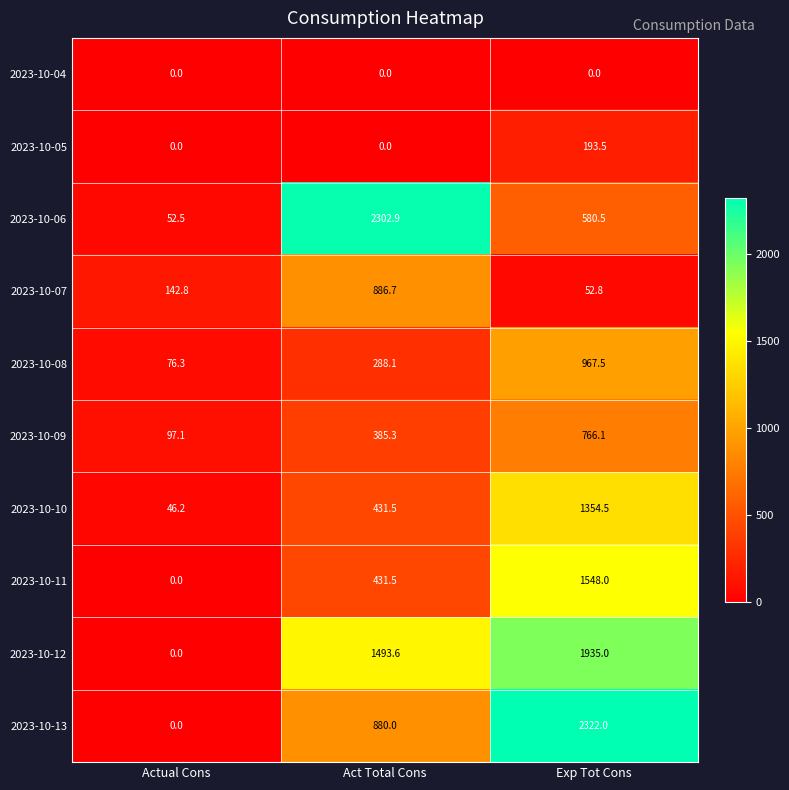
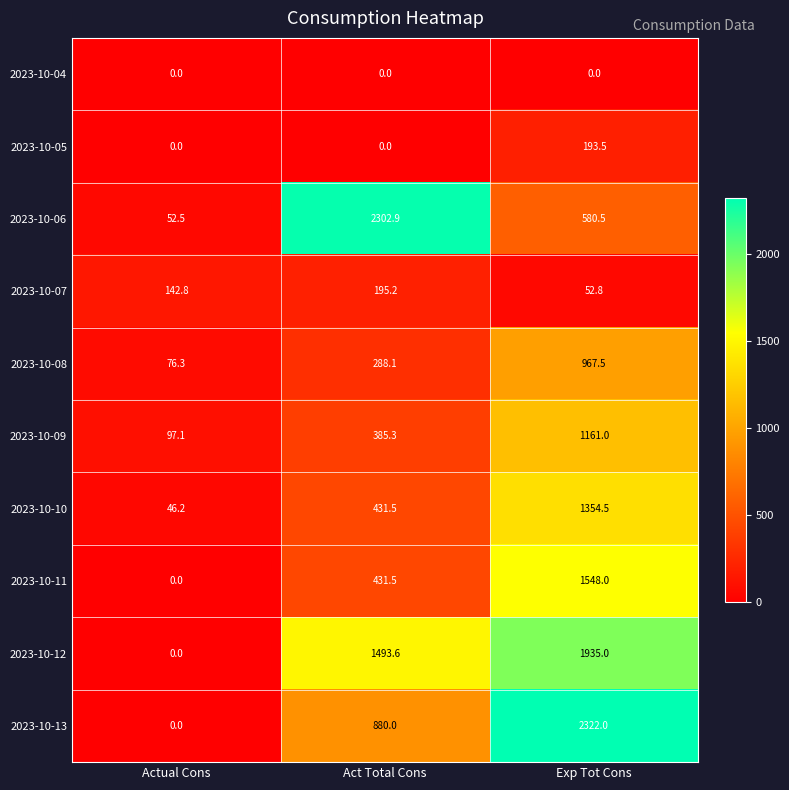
  {
    "2023-10-04": {
      "Actual Cons": 0.0,
      "Act Total Cons": 0.0,
      "Exp Tot Cons": 0.0
    },
    "2023-10-05": {
      "Actual Cons": 0.0,
      "Act Total Cons": 0.0,
      "Exp Tot Cons": 193.5
    },
    "2023-10-06": {
      "Actual Cons": 52.5,
      "Act Total Cons": 2302.9,
      "Exp Tot Cons": 580.5
    },
    "2023-10-07": {
      "Actual Cons": 142.8,
-     "Act Total Cons": 886.7,
+     "Act Total Cons": 195.2,
      "Exp Tot Cons": 52.8
    },
    "2023-10-08": {
      "Actual Cons": 76.3,
      "Act Total Cons": 288.1,
      "Exp Tot Cons": 967.5
    },
    "2023-10-09": {
      "Actual Cons": 97.1,
      "Act Total Cons": 385.3,
-     "Exp Tot Cons": 766.1
+     "Exp Tot Cons": 1161.0
    },
    "2023-10-10": {
      "Actual Cons": 46.2,
      "Act Total Cons": 431.5,
      "Exp Tot Cons": 1354.5
    },
    "2023-10-11": {
      "Actual Cons": 0.0,
      "Act Total Cons": 431.5,
      "Exp Tot Cons": 1548.0
    },
    "2023-10-12": {
      "Actual Cons": 0.0,
      "Act Total Cons": 1493.6,
      "Exp Tot Cons": 1935.0
    },
    "2023-10-13": {
      "Actual Cons": 0.0,
      "Act Total Cons": 880.0,
      "Exp Tot Cons": 2322.0
    }
  }
